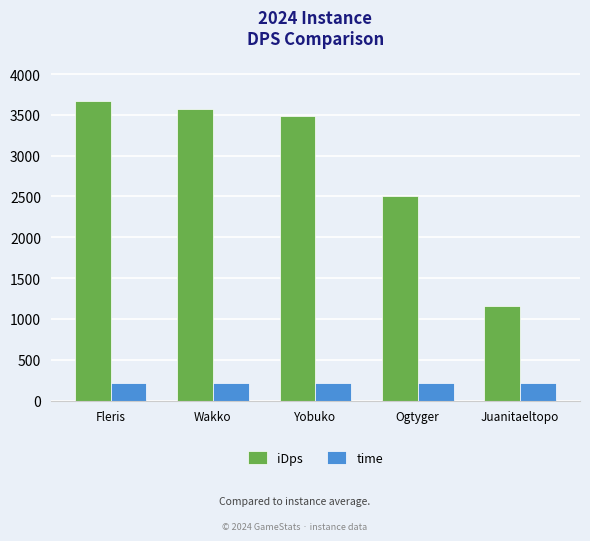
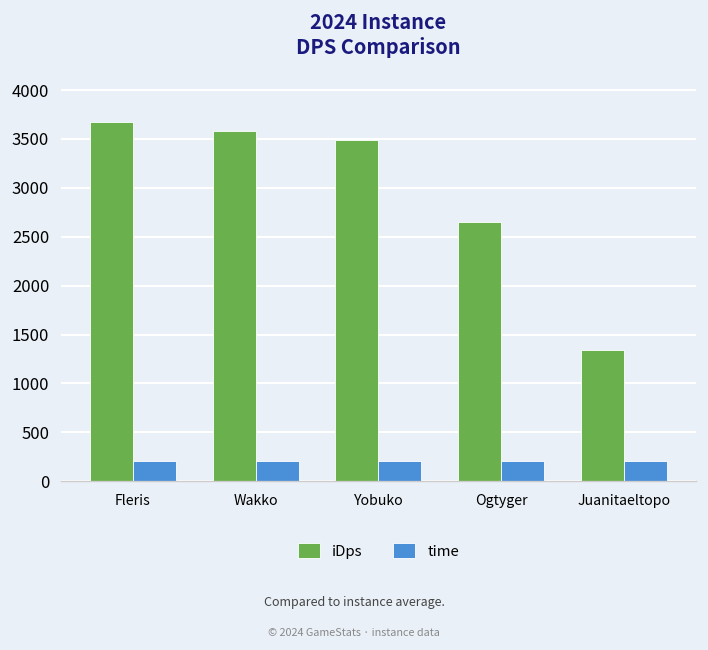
  {
    "iDps": {
      "Fleris": 3700,
      "Wakko": 3600,
      "Yobuko": 3500,
-     "Ogtyger": 2500,
-     "Juanitaeltopo": 1200
+     "Ogtyger": 2600,
+     "Juanitaeltopo": 1300
    },
    "time": {
      "Fleris": 200,
      "Wakko": 200,
      "Yobuko": 200,
      "Ogtyger": 200,
      "Juanitaeltopo": 200
    }
  }
